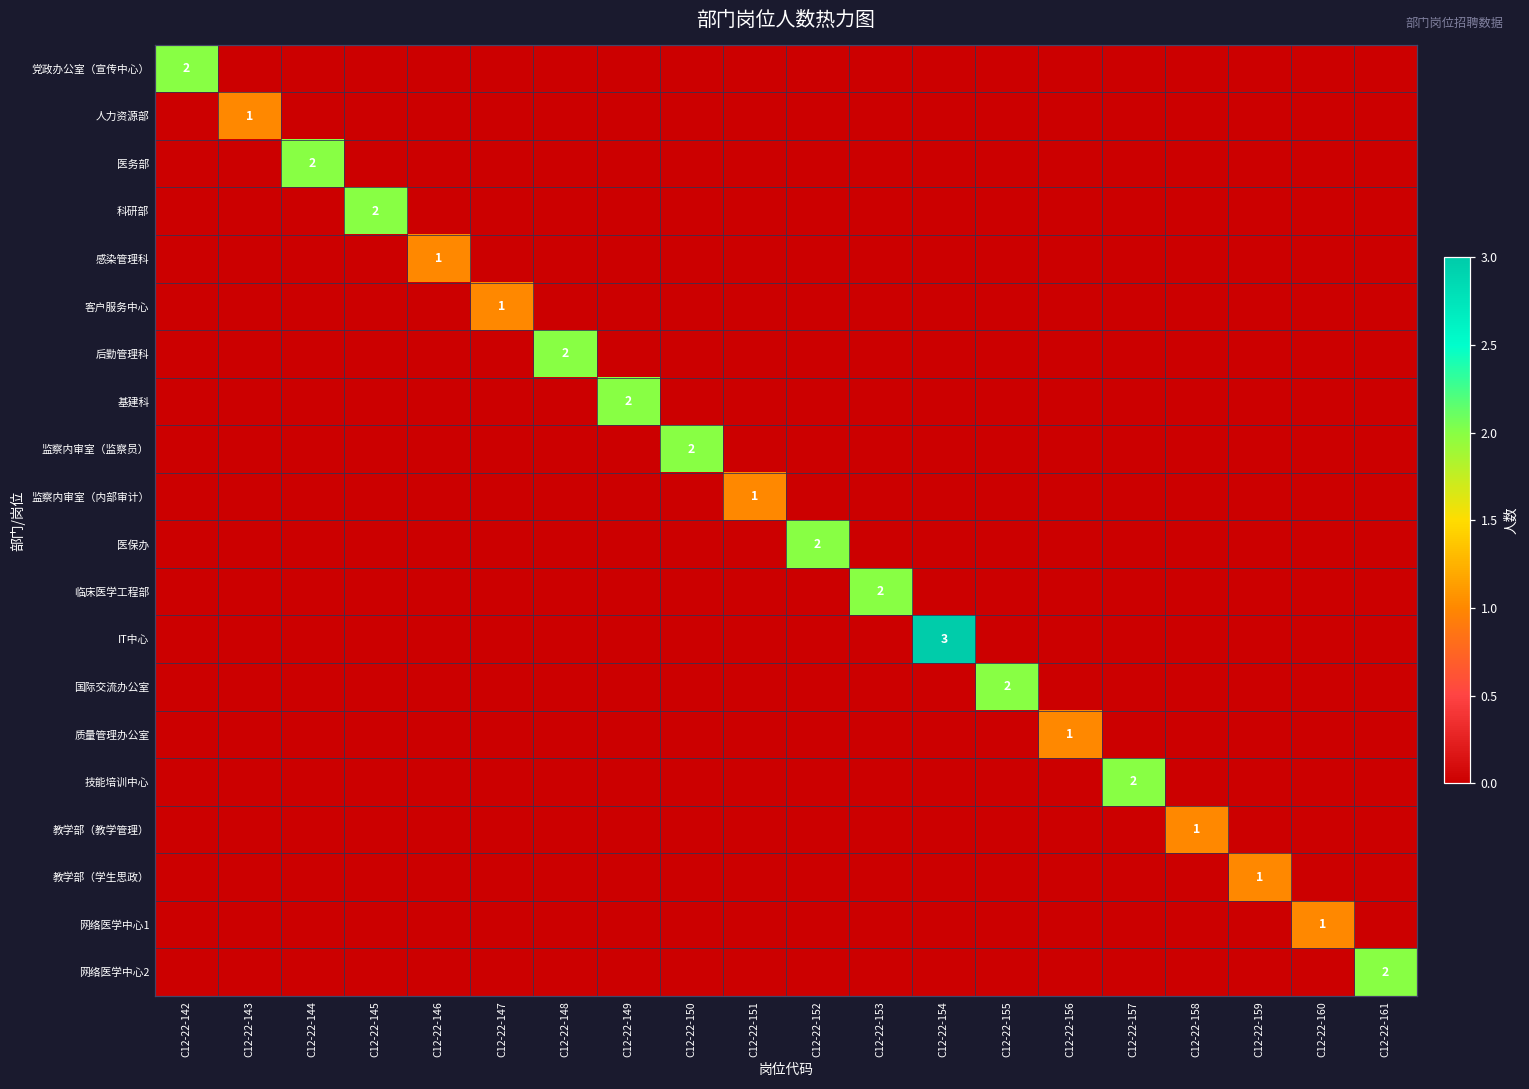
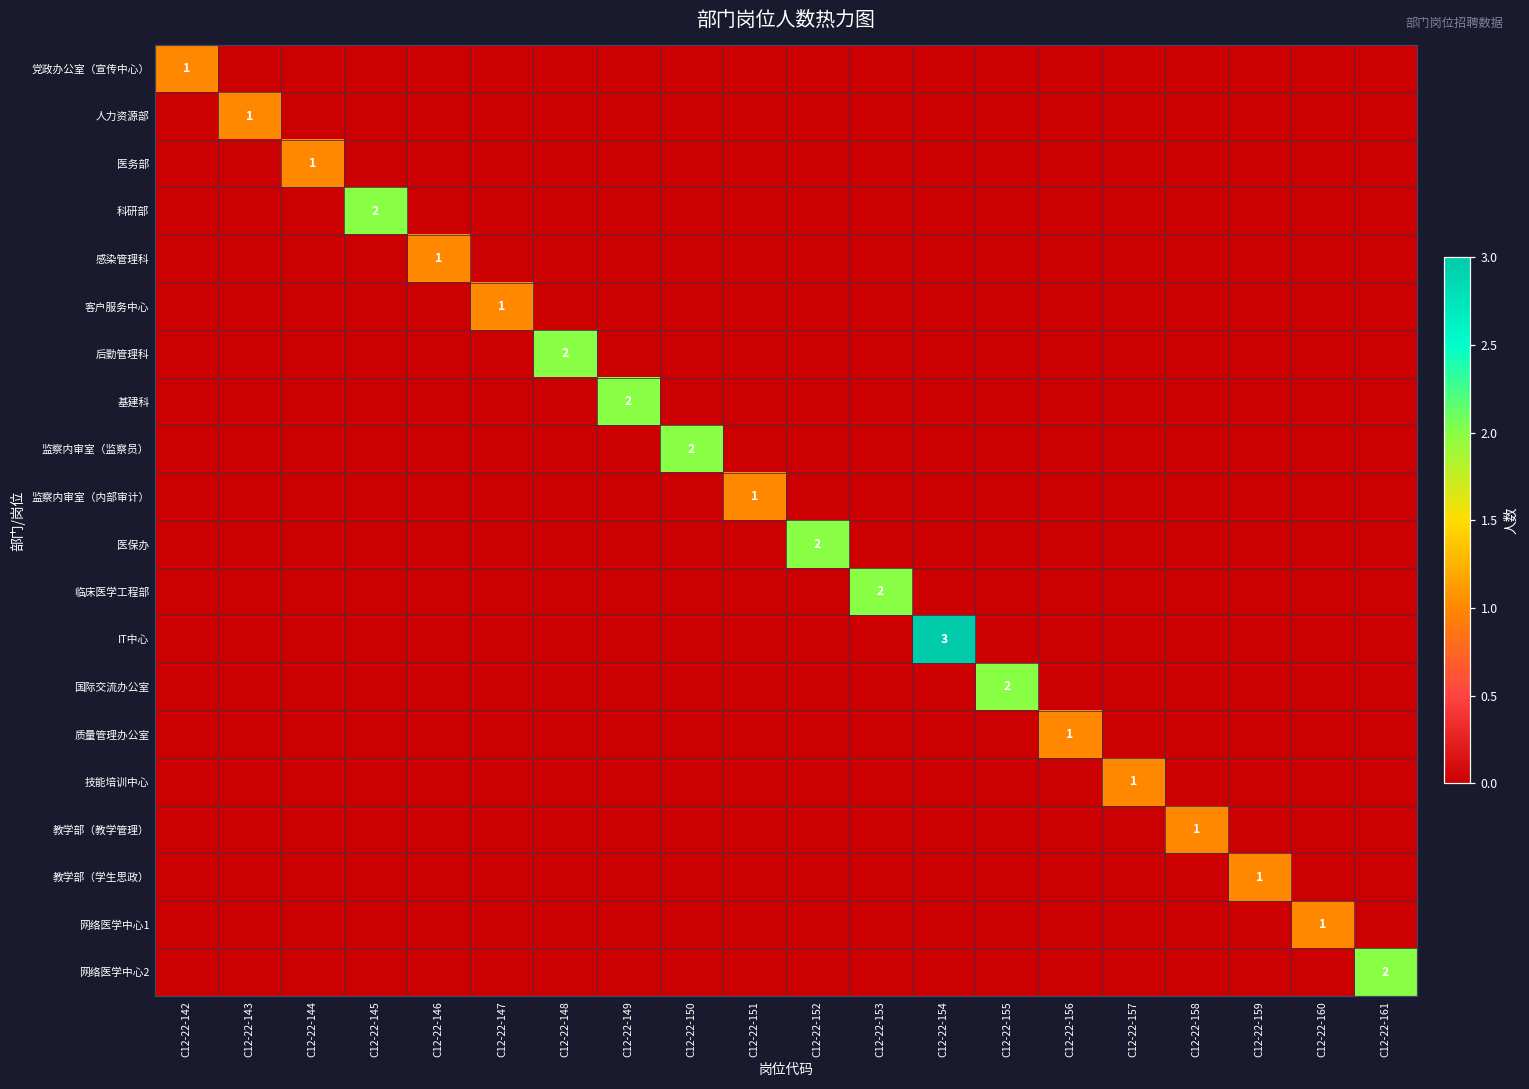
  {
    "党政办公室（宣传中心）": {
-     "C12-22-142": 2
+     "C12-22-142": 1
    },
    "人力资源部": {
      "C12-22-143": 1
    },
    "医务部": {
-     "C12-22-144": 2
+     "C12-22-144": 1
    },
    "科研部": {
      "C12-22-145": 2
    },
    "感染管理科": {
      "C12-22-146": 1
    },
    "客户服务中心": {
      "C12-22-147": 1
    },
    "后勤管理科": {
      "C12-22-148": 2
    },
    "基建科": {
      "C12-22-149": 2
    },
    "监察内审室（监察员）": {
      "C12-22-150": 2
    },
    "监察内审室（内部审计）": {
      "C12-22-151": 1
    },
    "医保办": {
      "C12-22-152": 2
    },
    "临床医学工程部": {
      "C12-22-153": 2
    },
    "IT中心": {
      "C12-22-154": 3
    },
    "国际交流办公室": {
      "C12-22-155": 2
    },
    "质量管理办公室": {
      "C12-22-156": 1
    },
    "技能培训中心": {
-     "C12-22-157": 2
+     "C12-22-157": 1
    },
    "教学部（教学管理）": {
      "C12-22-158": 1
    },
    "教学部（学生思政）": {
      "C12-22-159": 1
    },
    "网络医学中心1": {
      "C12-22-160": 1
    },
    "网络医学中心2": {
      "C12-22-161": 2
    }
  }
